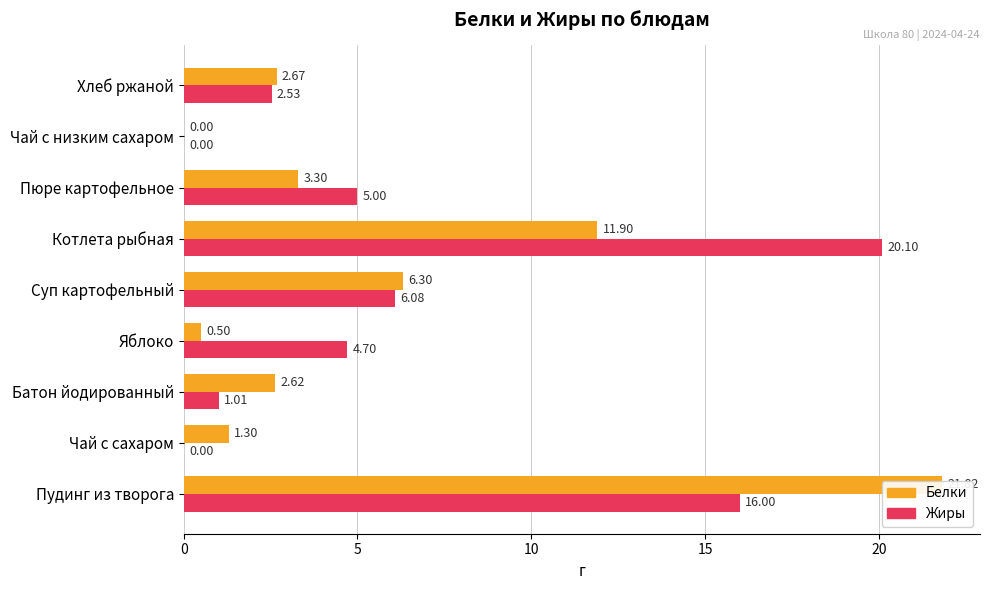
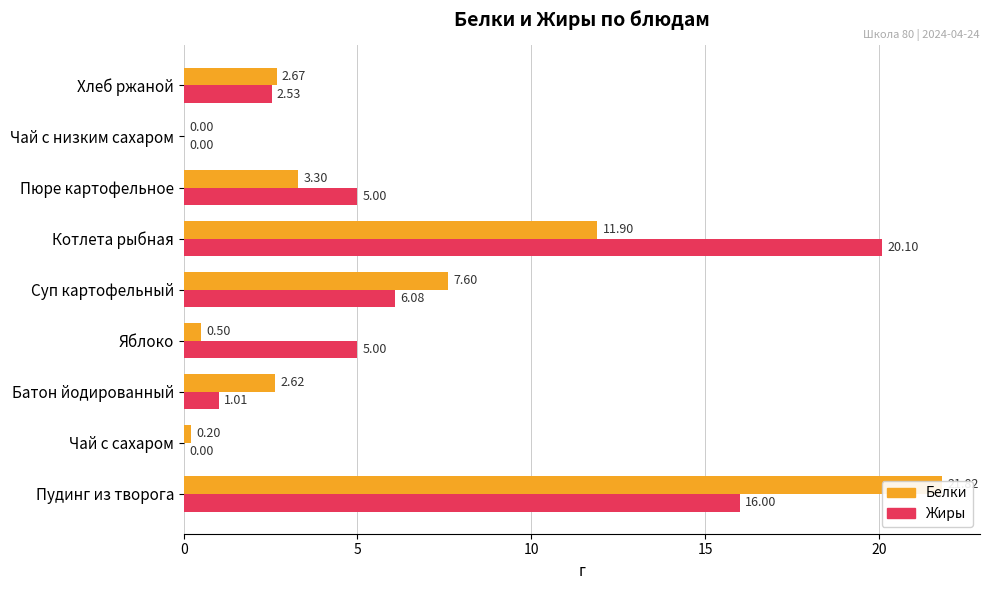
  {
    "Белки": {
      "Хлеб ржаной": 2.67,
      "Чай с низким сахаром": 0.00,
      "Пюре картофельное": 3.30,
      "Котлета рыбная": 11.90,
-     "Суп картофельный": 6.30,
+     "Суп картофельный": 7.60,
      "Яблоко": 0.50,
      "Батон йодированный": 2.62,
-     "Чай с сахаром": 1.30
+     "Чай с сахаром": 0.20
    },
    "Жиры": {
      "Хлеб ржаной": 2.53,
      "Чай с низким сахаром": 0.00,
      "Пюре картофельное": 5.00,
      "Котлета рыбная": 20.10,
      "Суп картофельный": 6.08,
-     "Яблоко": 4.70,
+     "Яблоко": 5.00,
      "Батон йодированный": 1.01,
      "Чай с сахаром": 0.00,
      "Пудинг из творога": 16.00
    }
  }
